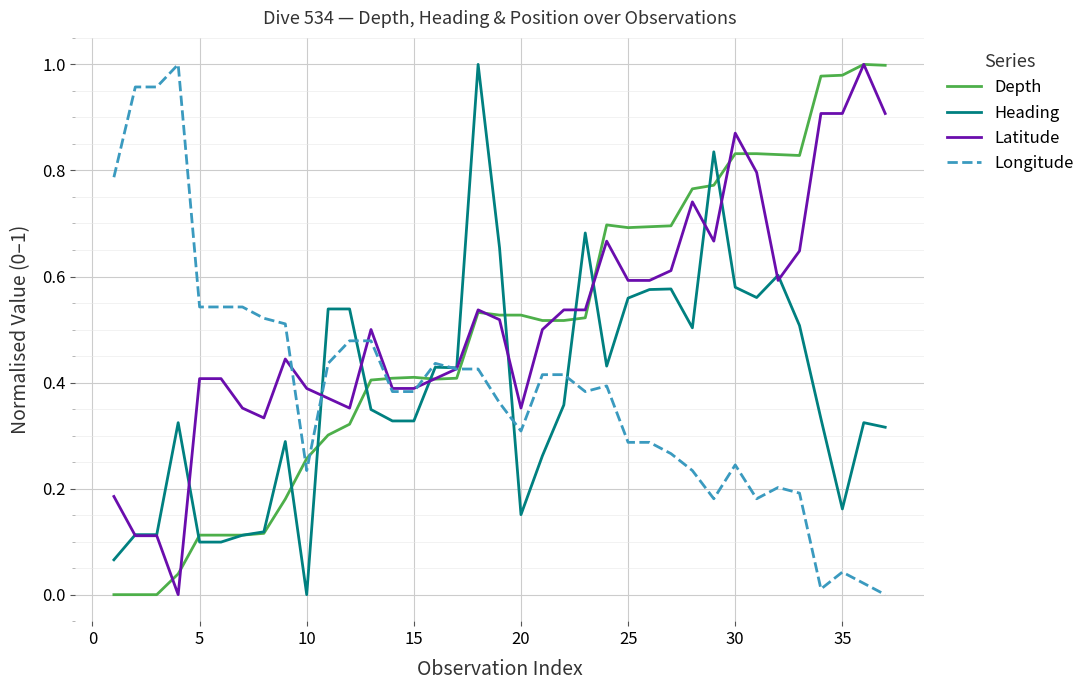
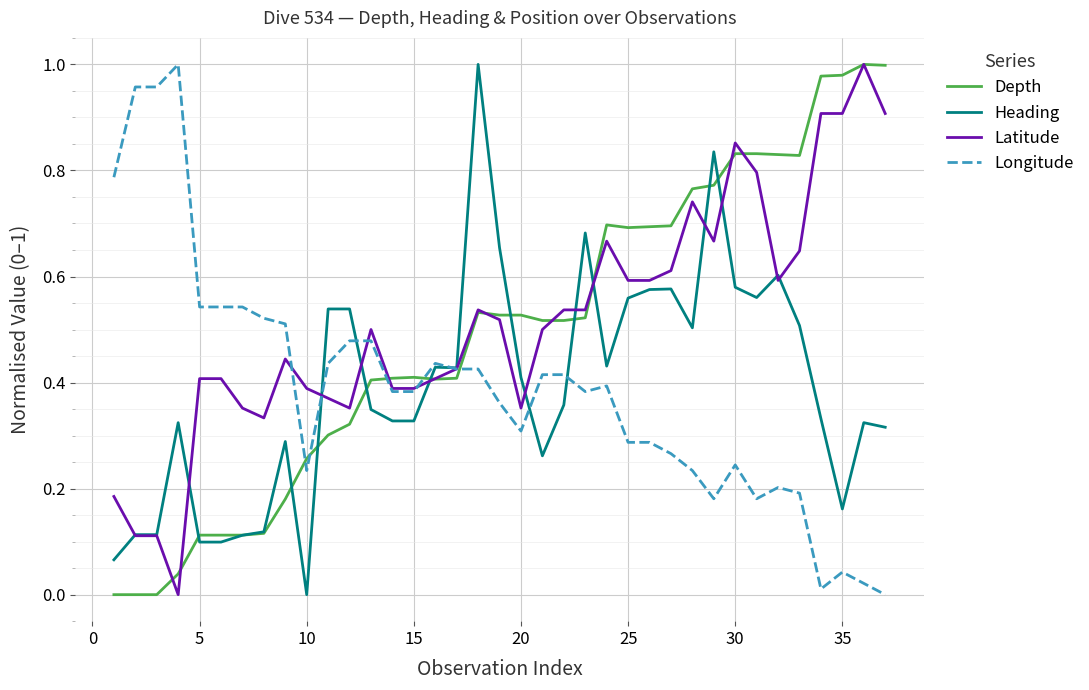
  {
    "Depth": {
      "5": 0.11,
      "10": 0.26,
      "15": 0.41,
      "20": 0.53,
      "25": 0.69,
      "30": 0.83,
      "35": 0.98
    },
    "Heading": {
      "5": 0.10,
      "10": 0.00,
      "15": 0.33,
-     "20": 0.15,
+     "20": 0.41,
      "25": 0.56,
      "30": 0.58,
      "35": 0.16
    },
    "Latitude": {
      "5": 0.41,
      "10": 0.39,
      "15": 0.39,
      "20": 0.35,
      "25": 0.59,
-     "30": 0.87,
+     "30": 0.85,
      "35": 0.91
    },
    "Longitude": {
      "5": 0.54,
      "10": 0.23,
      "15": 0.38,
      "20": 0.31,
      "25": 0.29,
      "30": 0.24,
      "35": 0.04
    }
  }
